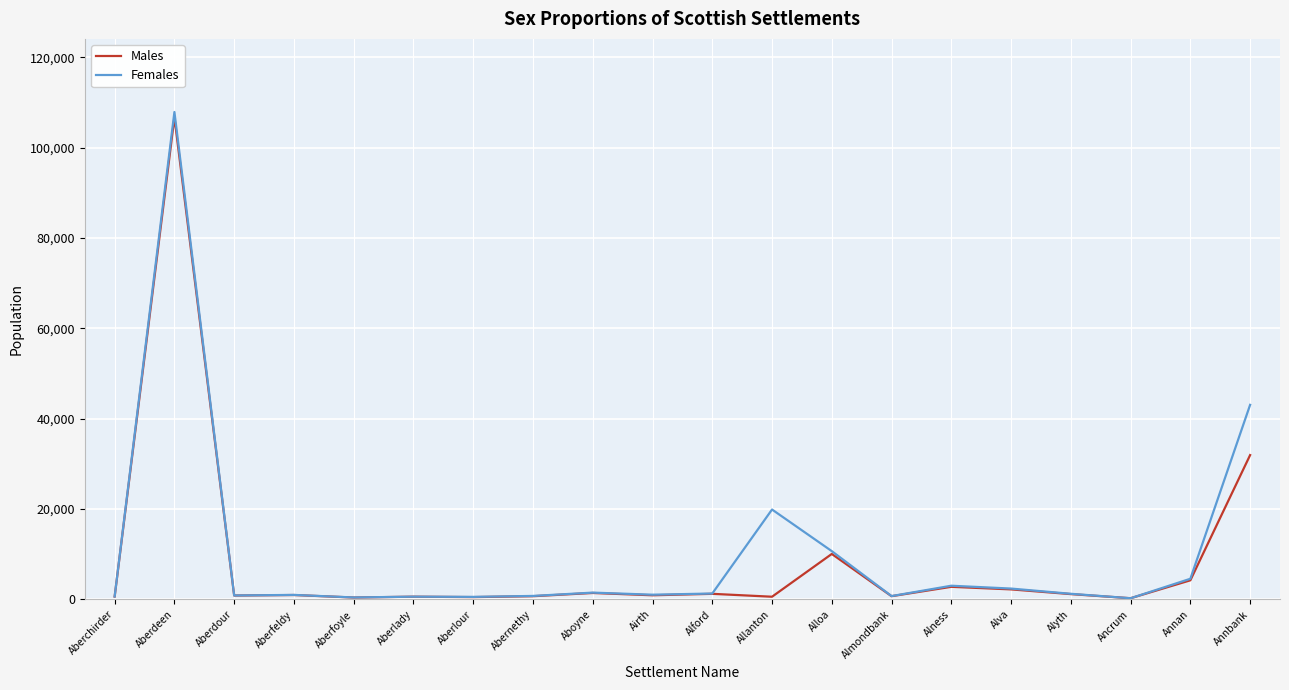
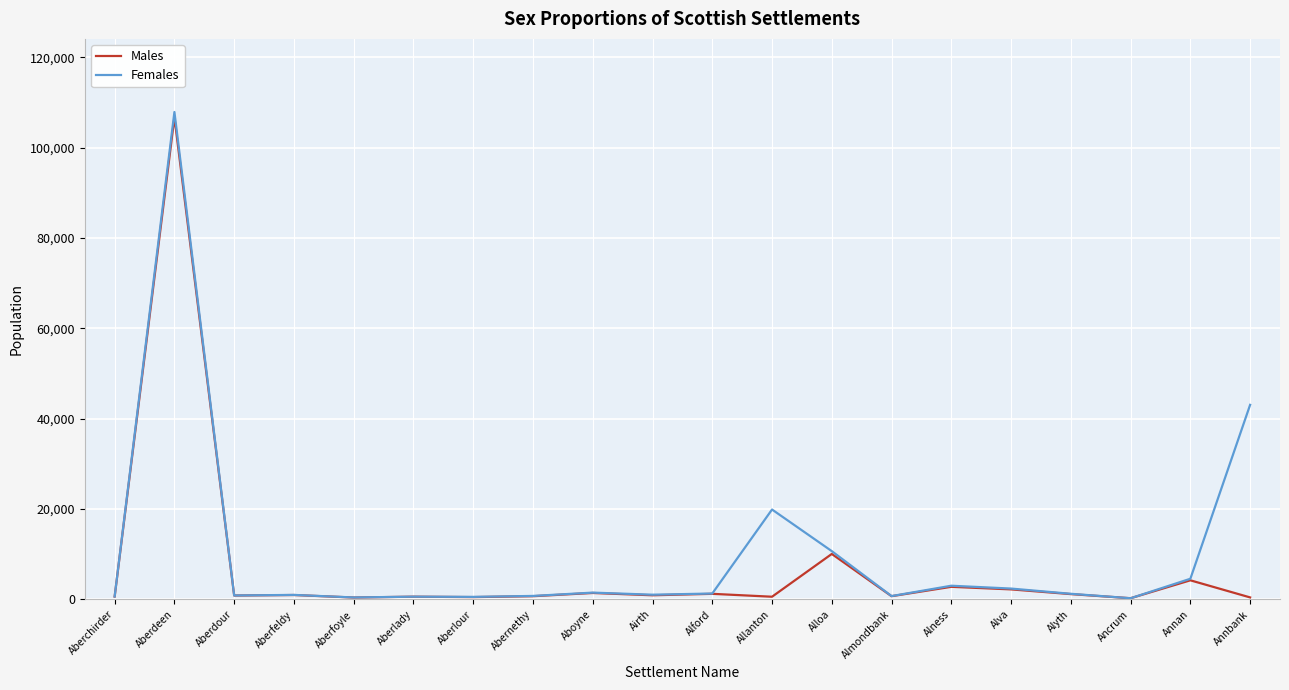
  {
    "Males": {
      "Aberdeen": "107,000",
      "Allanton": "1,000",
      "Alloa": "10,000",
-     "Annbank": "32,000"
+     "Annbank": "0"
    },
    "Females": {
      "Aberdeen": "108,000",
      "Allanton": "20,000",
      "Alloa": "11,000",
      "Annbank": "43,000"
    }
  }
